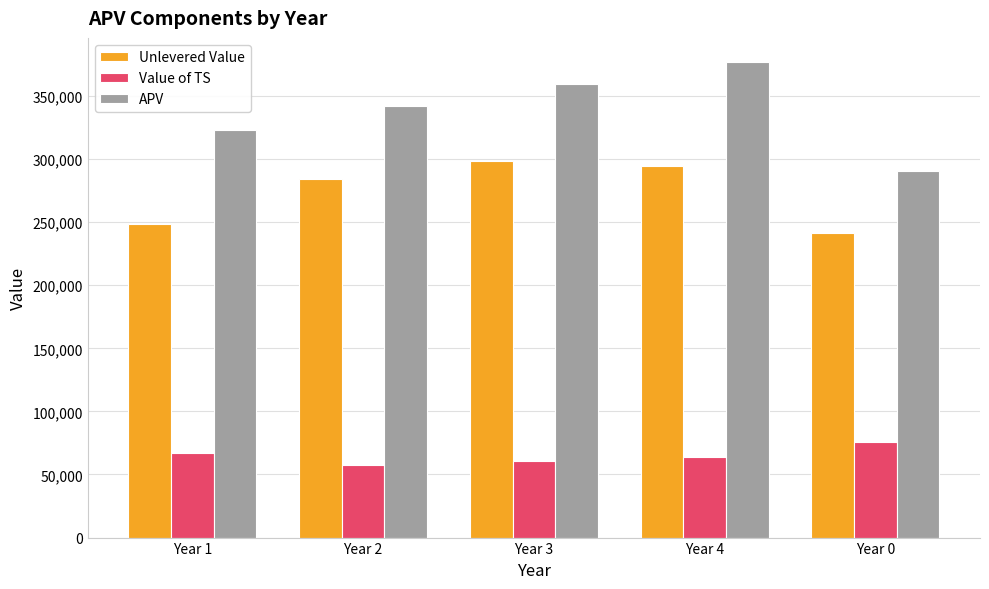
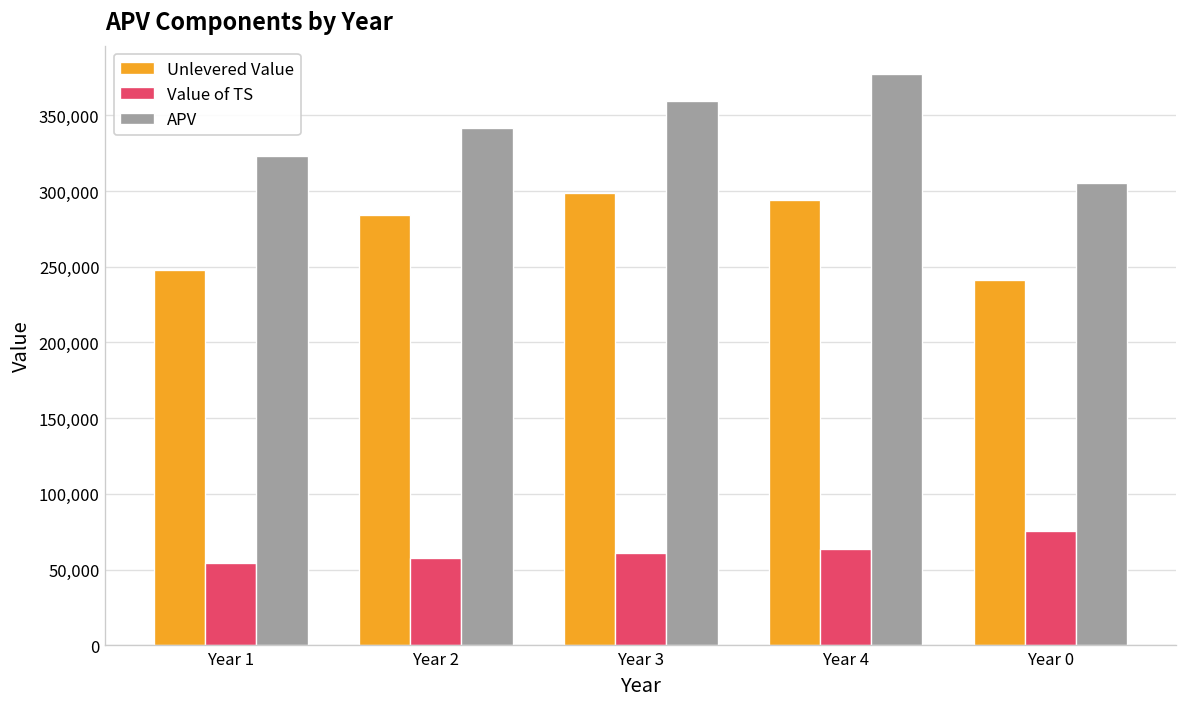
  {
    "Unlevered Value": {
      "Year 1": "248,000",
      "Year 2": "284,000",
      "Year 3": "299,000",
      "Year 4": "294,000",
      "Year 0": "241,000"
    },
    "Value of TS": {
-     "Year 1": "67,000",
+     "Year 1": "55,000",
      "Year 2": "57,000",
      "Year 3": "61,000",
      "Year 4": "64,000",
      "Year 0": "76,000"
    },
    "APV": {
      "Year 1": "323,000",
      "Year 2": "342,000",
      "Year 3": "359,000",
      "Year 4": "377,000",
-     "Year 0": "290,000"
+     "Year 0": "305,000"
    }
  }
